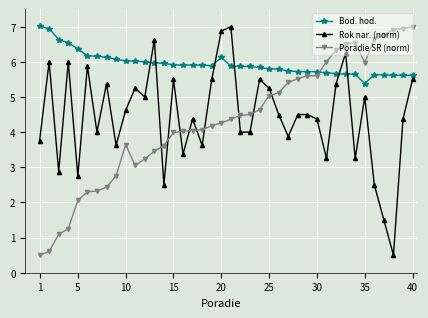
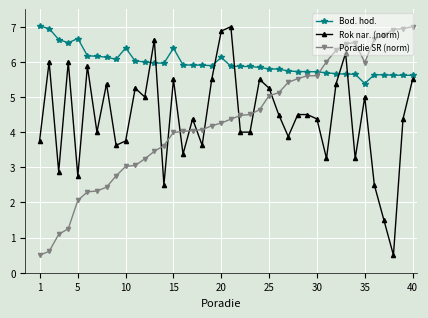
  {
    "Bod. hod.": {
      "1": 7.0,
-     "5": 6.4,
-     "10": 6.0,
-     "15": 5.9,
+     "5": 6.7,
+     "10": 6.4,
+     "15": 6.4,
      "20": 6.1,
      "25": 5.8,
      "30": 5.7,
      "35": 5.4,
      "40": 5.6
    },
    "Rok nar. (norm)": {
      "1": 3.8,
      "5": 2.8,
-     "10": 4.6,
+     "10": 3.8,
      "15": 5.5,
      "20": 6.9,
      "25": 5.3,
      "30": 4.4,
      "35": 5.0,
      "40": 5.5
    },
    "Poradie SR (norm)": {
      "1": 0.5,
      "5": 2.1,
-     "10": 3.6,
+     "10": 3.0,
      "15": 4.0,
      "20": 4.3,
      "25": 5.0,
      "30": 5.6,
      "35": 6.0
    }
  }
